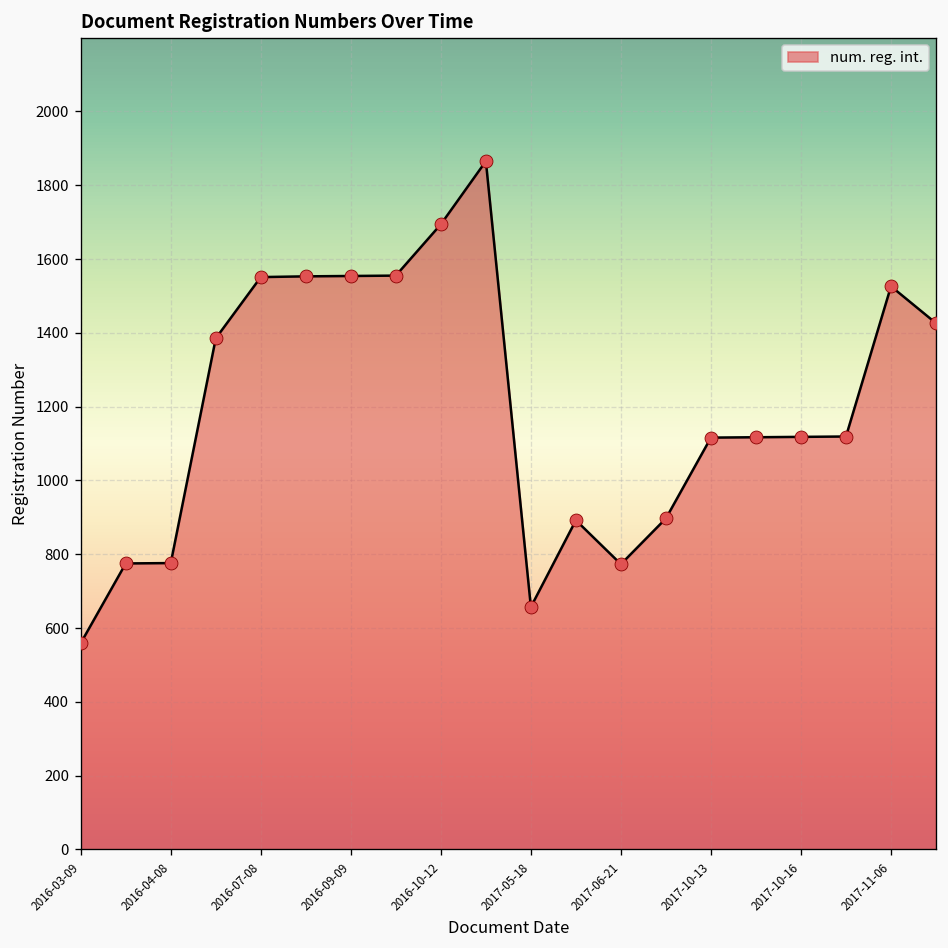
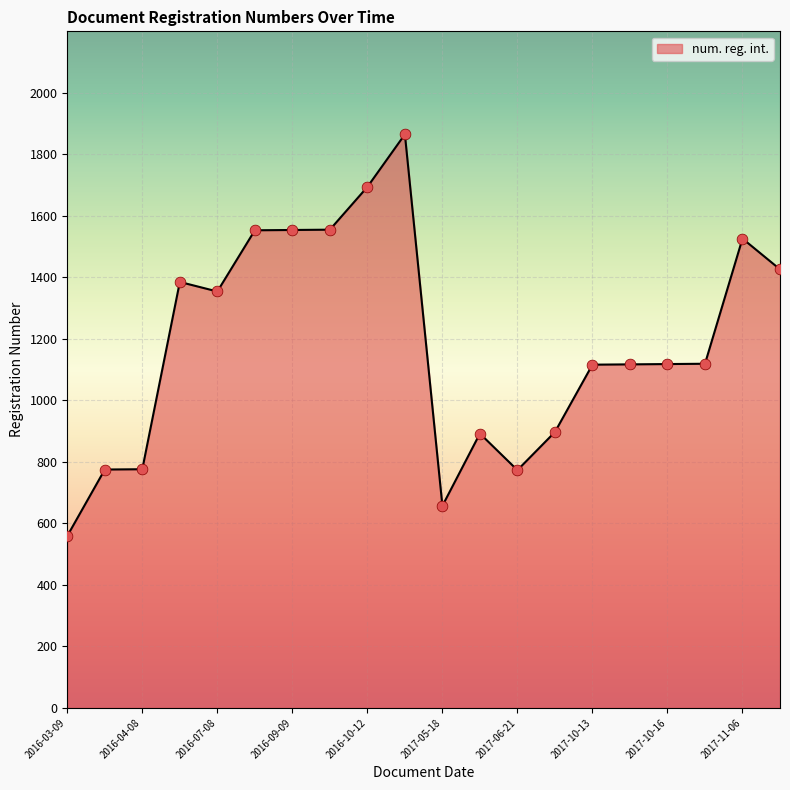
  {
    "2016-03-09": 560,
-   "2016-07-08": 1550,
+   "2016-07-08": 1350,
    "2017-05-18": 660
  }
